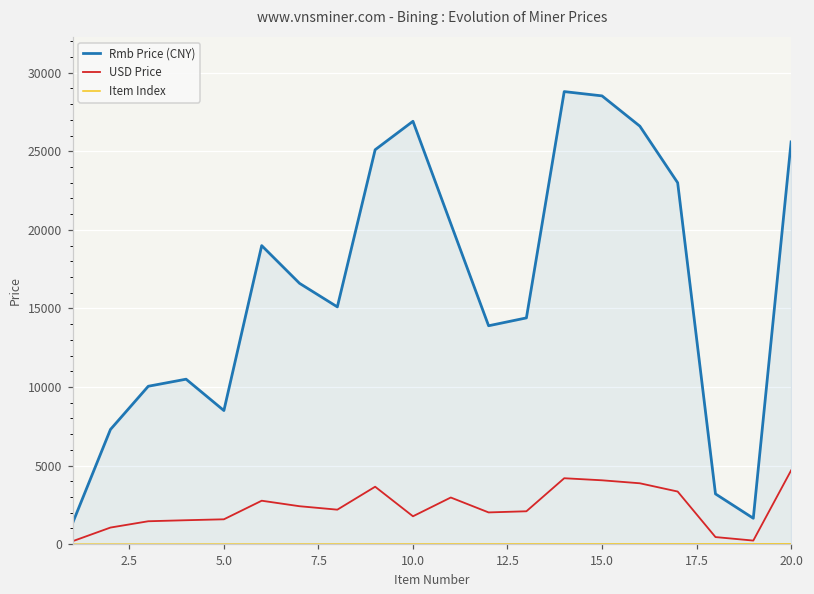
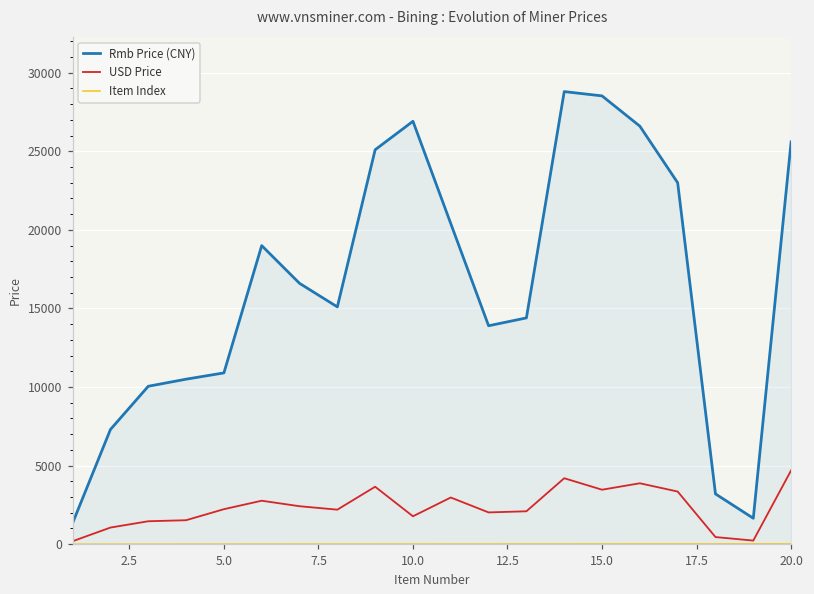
  {
    "Rmb Price (CNY)": {
-     "5.0": 8500,
+     "5.0": 10900,
      "10.0": 26900,
      "15.0": 28500,
      "20.0": 25600
    },
    "USD Price": {
-     "5.0": 1600,
+     "5.0": 2200,
      "10.0": 1800,
-     "15.0": 4100,
+     "15.0": 3500,
      "20.0": 4700
    },
    "Item Index": {
      "5.0": 0,
      "10.0": 0,
      "15.0": 0,
      "20.0": 0
    }
  }
